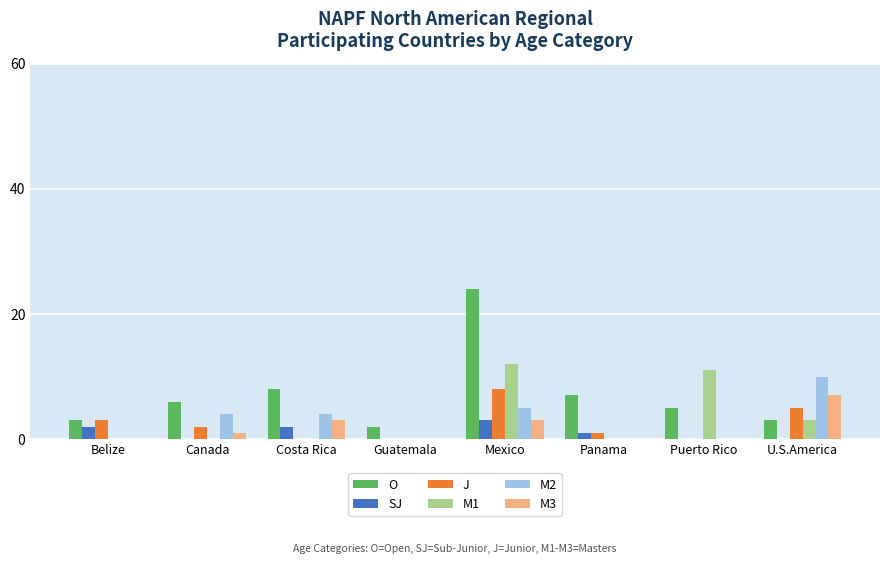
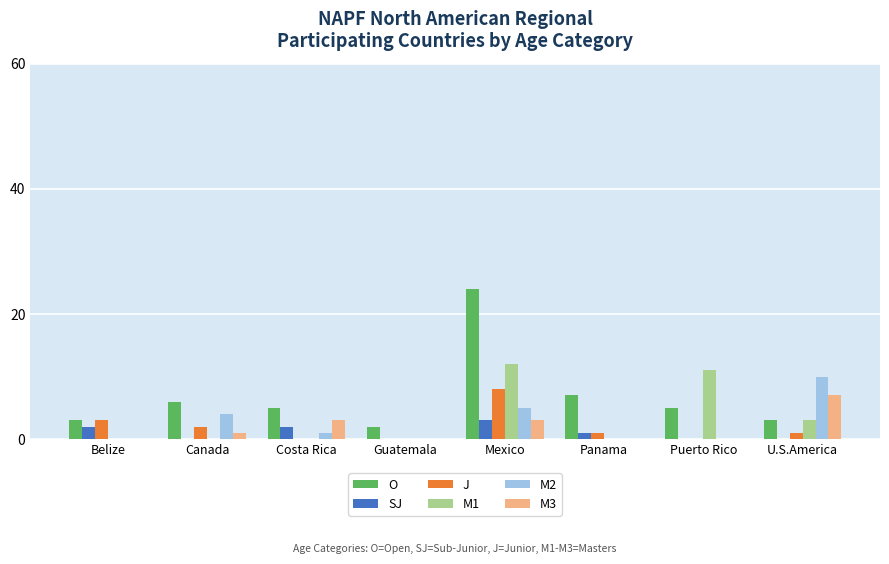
  {
    "O": {
      "Belize": 3,
      "Canada": 6,
-     "Costa Rica": 8,
+     "Costa Rica": 5,
      "Guatemala": 2,
      "Mexico": 24,
      "Panama": 7,
      "Puerto Rico": 5,
      "U.S.America": 3
    },
    "SJ": {
      "Belize": 2,
      "Canada": 0,
      "Costa Rica": 2,
      "Guatemala": 0,
      "Mexico": 3,
      "Panama": 1,
      "Puerto Rico": 0,
      "U.S.America": 0
    },
    "J": {
      "Belize": 3,
      "Canada": 2,
      "Costa Rica": 0,
      "Guatemala": 0,
      "Mexico": 8,
      "Panama": 1,
      "Puerto Rico": 0,
-     "U.S.America": 5
+     "U.S.America": 1
    },
    "M1": {
      "Belize": 0,
      "Canada": 0,
      "Costa Rica": 0,
      "Guatemala": 0,
      "Mexico": 12,
      "Panama": 0,
      "Puerto Rico": 11,
      "U.S.America": 3
    },
    "M2": {
      "Belize": 0,
      "Canada": 4,
-     "Costa Rica": 4,
+     "Costa Rica": 1,
      "Guatemala": 0,
      "Mexico": 5,
      "Panama": 0,
      "Puerto Rico": 0,
      "U.S.America": 10
    },
    "M3": {
      "Belize": 0,
      "Canada": 1,
      "Costa Rica": 3,
      "Guatemala": 0,
      "Mexico": 3,
      "Panama": 0,
      "Puerto Rico": 0,
      "U.S.America": 7
    }
  }
